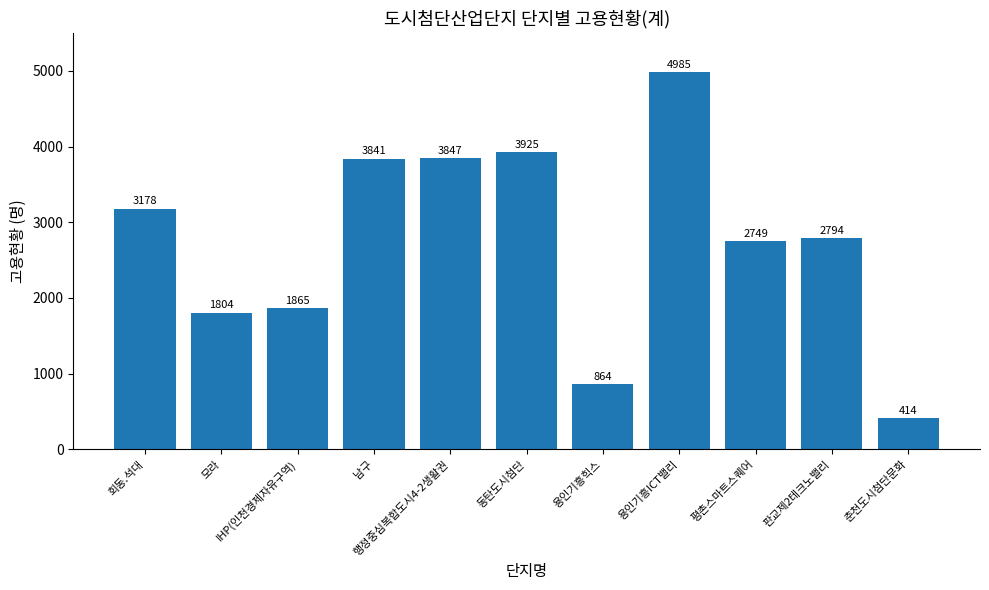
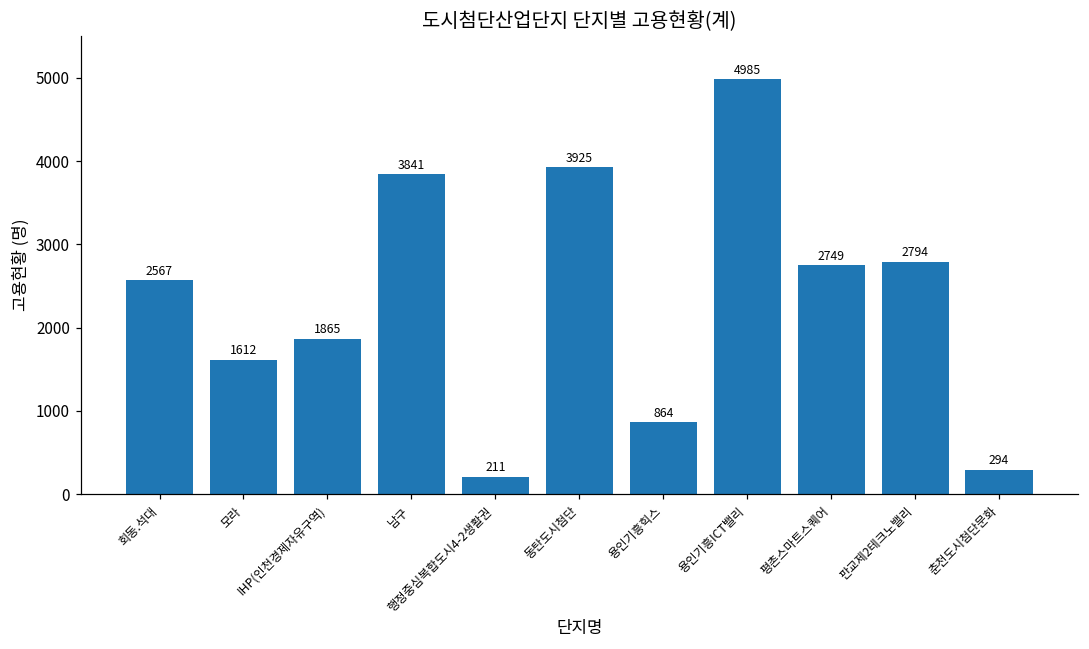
  {
-   "회동.석대": 3178,
-   "모라": 1804,
+   "회동.석대": 2567,
+   "모라": 1612,
    "IHP(인천경제자유구역)": 1865,
    "남구": 3841,
-   "행정중심복합도시4-2생활권": 3847,
+   "행정중심복합도시4-2생활권": 211,
    "동탄도시첨단": 3925,
    "용인기흥힉스": 864,
    "용인기흥ICT밸리": 4985,
    "평촌스마트스퀘어": 2749,
    "판교제2테크노밸리": 2794,
-   "춘천도시첨단문화": 414
+   "춘천도시첨단문화": 294
  }
